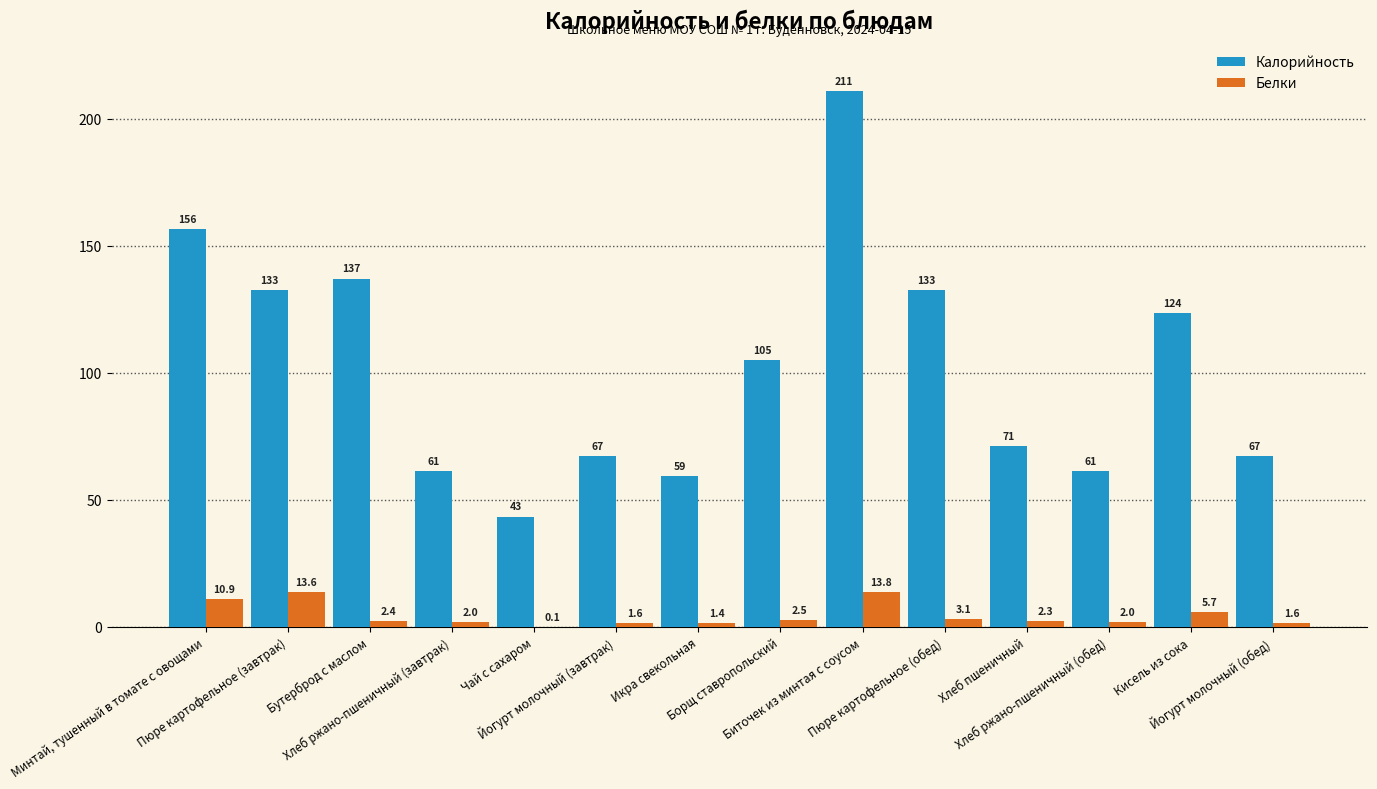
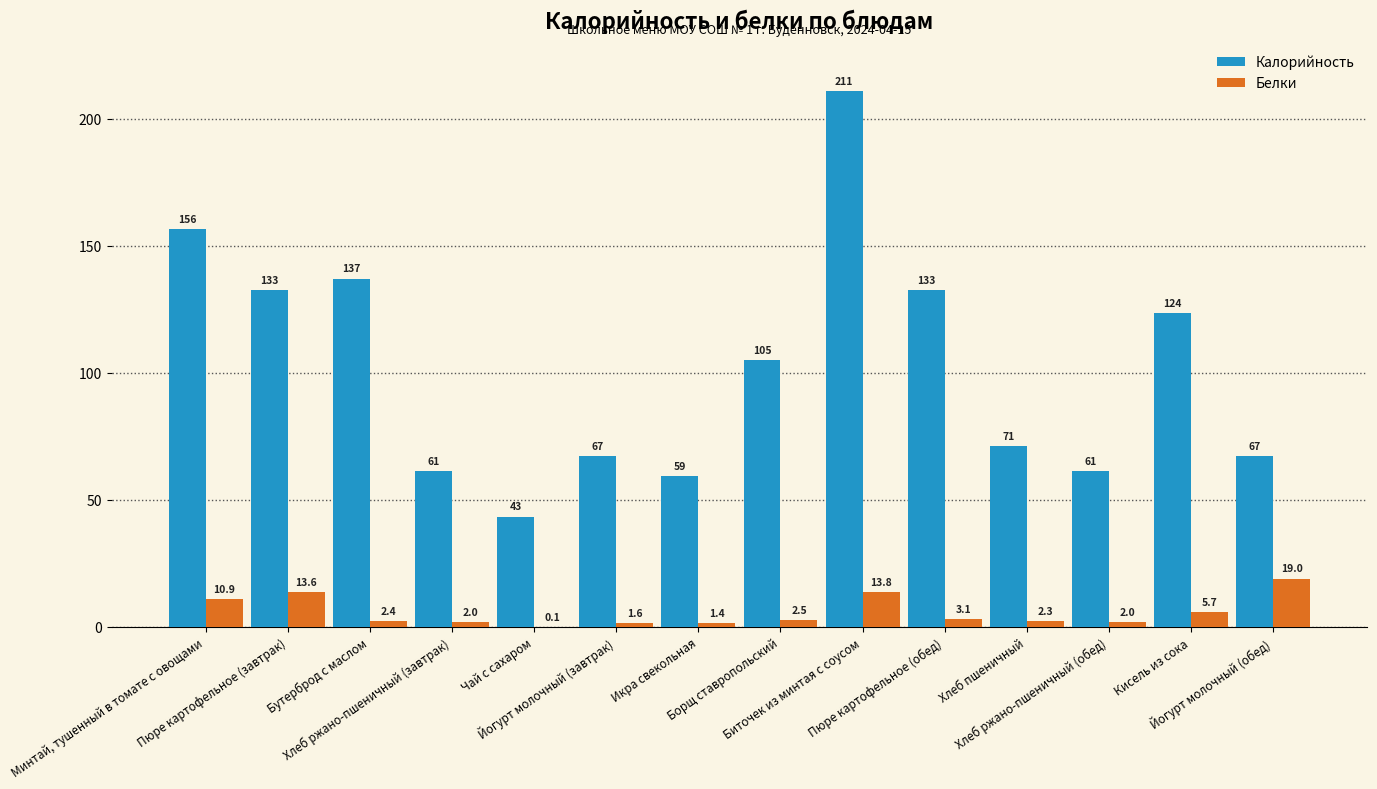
  {
    "Калорийность": {
      "Минтай, тушенный в томате с овощами": 156,
      "Пюре картофельное (завтрак)": 133,
      "Бутерброд с маслом": 137,
      "Хлеб ржано-пшеничный (завтрак)": 61,
      "Чай с сахаром": 43,
      "Йогурт молочный (завтрак)": 67,
      "Икра свекольная": 59,
      "Борщ ставропольский": 105,
      "Биточек из минтая с соусом": 211,
      "Пюре картофельное (обед)": 133,
      "Хлеб пшеничный": 71,
      "Хлеб ржано-пшеничный (обед)": 61,
      "Кисель из сока": 124,
      "Йогурт молочный (обед)": 67
    },
    "Белки": {
      "Минтай, тушенный в томате с овощами": 10.9,
      "Пюре картофельное (завтрак)": 13.6,
      "Бутерброд с маслом": 2.4,
      "Хлеб ржано-пшеничный (завтрак)": 2.0,
      "Чай с сахаром": 0.1,
      "Йогурт молочный (завтрак)": 1.6,
      "Икра свекольная": 1.4,
      "Борщ ставропольский": 2.5,
      "Биточек из минтая с соусом": 13.8,
      "Пюре картофельное (обед)": 3.1,
      "Хлеб пшеничный": 2.3,
      "Хлеб ржано-пшеничный (обед)": 2.0,
      "Кисель из сока": 5.7,
-     "Йогурт молочный (обед)": 1.6
+     "Йогурт молочный (обед)": 19.0
    }
  }
